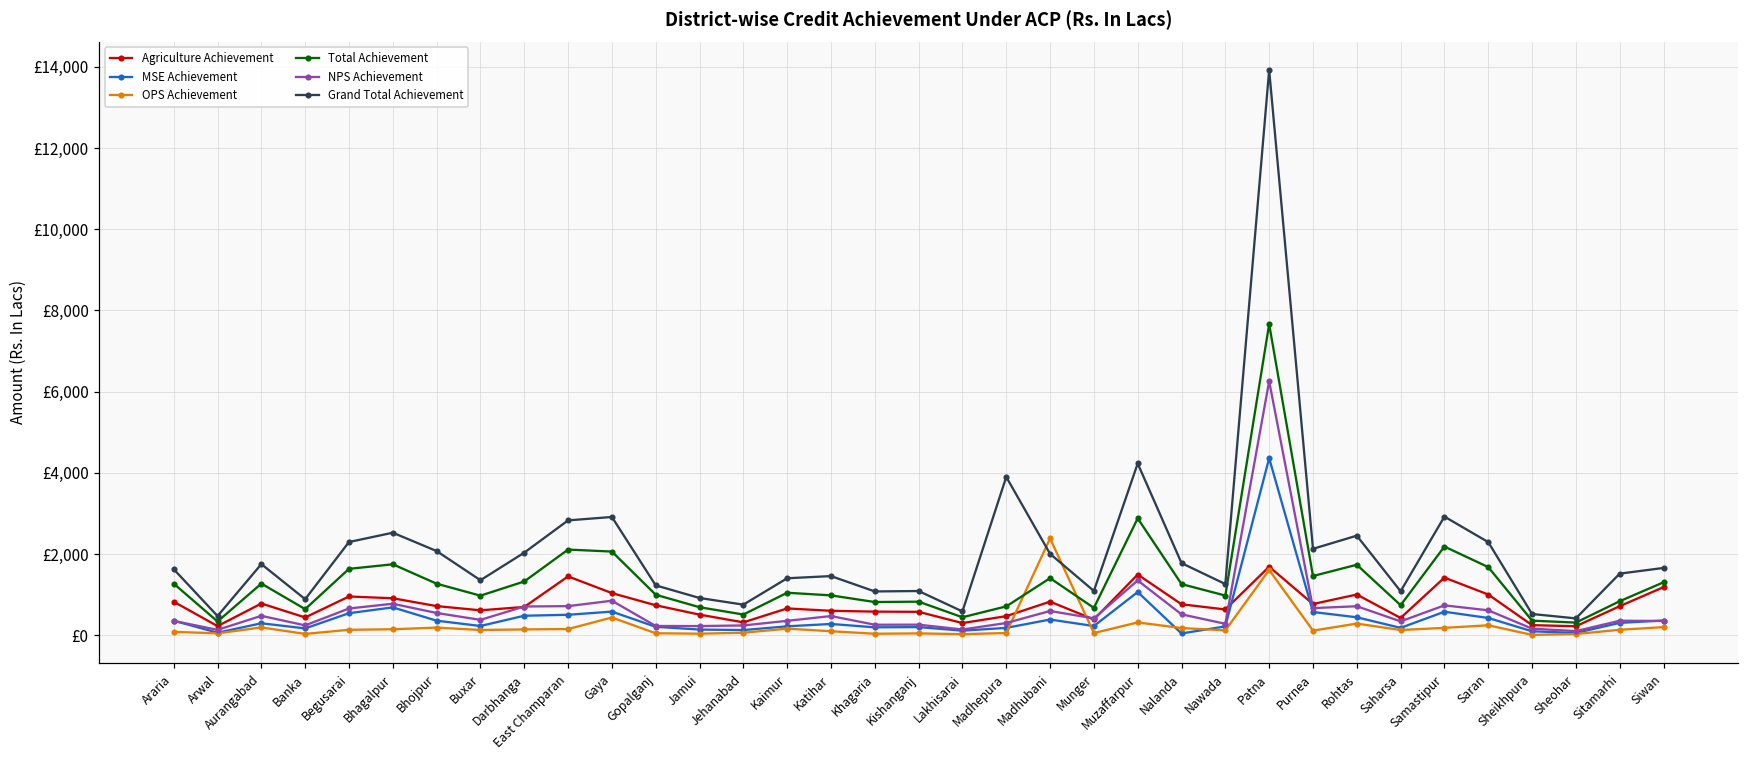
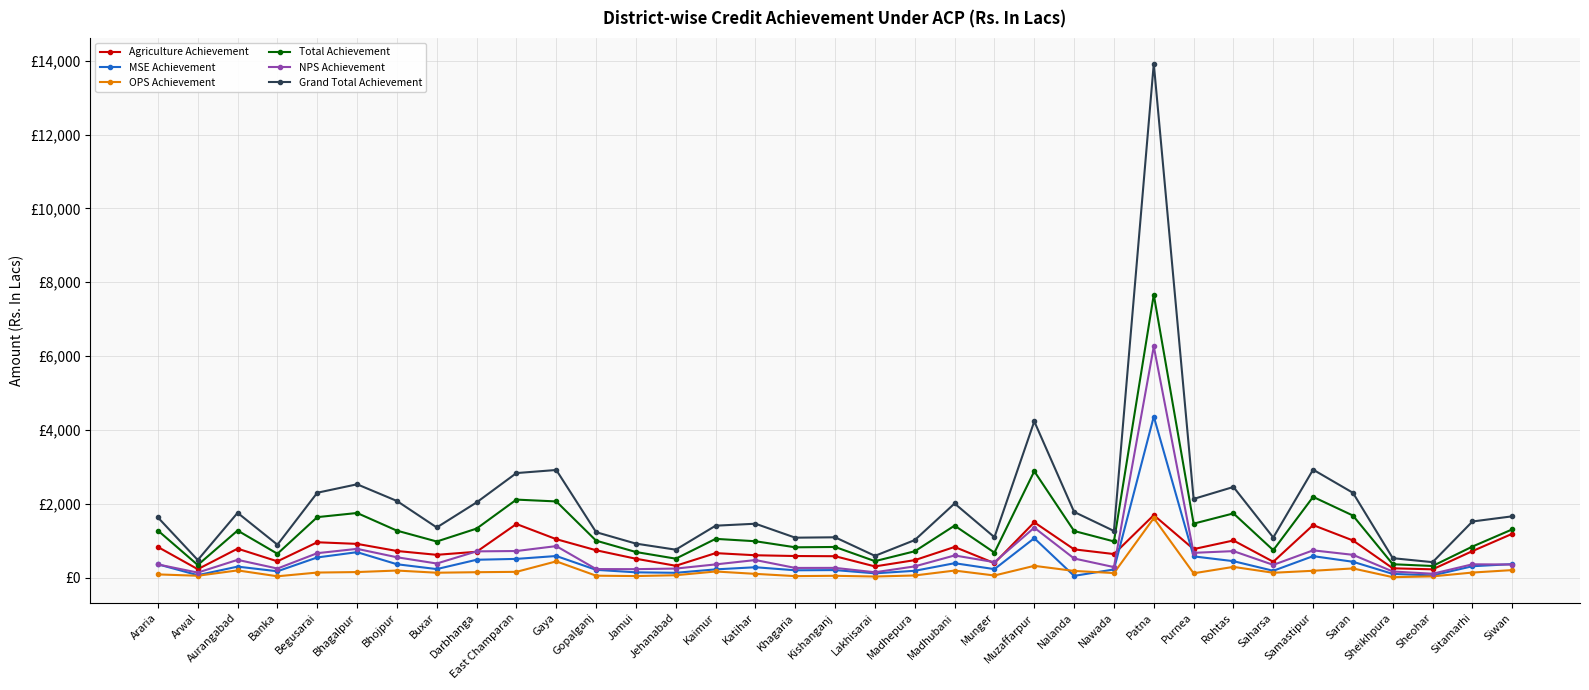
  {
    "Agriculture Achievement": {
      "Araria": "£800",
      "Arwal": "£200",
      "Aurangabad": "£800",
      "Banka": "£400",
      "Begusarai": "£1,000",
      "Bhagalpur": "£900",
      "Bhojpur": "£700",
      "Buxar": "£600",
      "East Champaran": "£1,500",
      "Gaya": "£1,000",
      "Gopalganj": "£700",
      "Jamui": "£500",
      "Jehanabad": "£300",
      "Kaimur": "£700",
      "Katihar": "£600",
      "Khagaria": "£600",
      "Kishanganj": "£600",
      "Lakhisarai": "£300",
      "Madhepura": "£500",
      "Madhubani": "£800",
      "Muzaffarpur": "£1,500",
      "Nalanda": "£800",
      "Nawada": "£600",
      "Patna": "£1,700",
      "Purnea": "£800",
      "Rohtas": "£1,000",
      "Saharsa": "£400",
      "Samastipur": "£1,400",
      "Saran": "£1,000",
      "Sheikhpura": "£300",
      "Sheohar": "£200",
      "Sitamarhi": "£700",
      "Siwan": "£1,200"
    },
    "MSE Achievement": {
      "Aurangabad": "£300",
      "Banka": "£200",
      "Begusarai": "£500",
      "Bhagalpur": "£700",
      "Bhojpur": "£400",
      "Buxar": "£200",
      "Darbhanga": "£500",
      "East Champaran": "£500",
      "Gaya": "£600",
      "Jamui": "£100",
      "Katihar": "£300",
      "Madhepura": "£200",
      "Madhubani": "£400",
      "Munger": "£200",
      "Muzaffarpur": "£1,100",
      "Nalanda": "£0",
      "Patna": "£4,400",
      "Purnea": "£600",
      "Rohtas": "£400",
      "Samastipur": "£600",
      "Saran": "£400"
    },
    "OPS Achievement": {
      "Araria": "£100",
      "Aurangabad": "£200",
      "Banka": "£0",
      "Begusarai": "£100",
      "Bhagalpur": "£100",
      "Bhojpur": "£200",
      "Buxar": "£100",
      "Darbhanga": "£100",
      "East Champaran": "£200",
      "Gaya": "£400",
      "Gopalganj": "£100",
      "Jamui": "£0",
      "Katihar": "£100",
      "Khagaria": "£0",
      "Kishanganj": "£0",
      "Lakhisarai": "£0",
      "Madhepura": "£100",
-     "Madhubani": "£2,400",
+     "Madhubani": "£200",
      "Munger": "£100",
      "Muzaffarpur": "£300",
      "Nalanda": "£200",
      "Nawada": "£100",
      "Patna": "£1,600",
      "Purnea": "£100",
      "Rohtas": "£300",
      "Samastipur": "£200",
      "Saran": "£200",
      "Sheikhpura": "£0",
      "Sitamarhi": "£100",
      "Siwan": "£200"
    },
    "Total Achievement": {
      "Araria": "£1,300",
      "Arwal": "£300",
      "Aurangabad": "£1,300",
      "Banka": "£600",
      "Begusarai": "£1,600",
      "Bhagalpur": "£1,700",
      "Bhojpur": "£1,300",
      "Buxar": "£1,000",
      "Darbhanga": "£1,300",
      "East Champaran": "£2,100",
      "Gaya": "£2,100",
      "Gopalganj": "£1,000",
      "Jamui": "£700",
      "Jehanabad": "£500",
      "Kaimur": "£1,000",
      "Katihar": "£1,000",
      "Khagaria": "£800",
      "Kishanganj": "£800",
      "Lakhisarai": "£400",
      "Madhepura": "£700",
      "Madhubani": "£1,400",
      "Munger": "£700",
      "Muzaffarpur": "£2,900",
      "Nalanda": "£1,300",
      "Nawada": "£1,000",
      "Patna": "£7,700",
      "Purnea": "£1,500",
      "Rohtas": "£1,700",
      "Saharsa": "£700",
      "Samastipur": "£2,200",
      "Saran": "£1,700",
      "Sheikhpura": "£400",
      "Sheohar": "£300",
      "Sitamarhi": "£800",
      "Siwan": "£1,300"
    },
    "NPS Achievement": {
      "Arwal": "£100",
      "Aurangabad": "£500",
      "Banka": "£200",
      "Begusarai": "£700",
      "Bhagalpur": "£800",
      "Bhojpur": "£600",
      "Buxar": "£400",
      "East Champaran": "£700",
      "Gaya": "£900",
      "Jamui": "£200",
      "Jehanabad": "£200",
      "Kaimur": "£400",
      "Katihar": "£500",
      "Madhepura": "£300",
      "Madhubani": "£600",
      "Muzaffarpur": "£1,400",
      "Nalanda": "£500",
      "Patna": "£6,300",
      "Purnea": "£700",
      "Rohtas": "£700",
      "Saharsa": "£300",
      "Samastipur": "£700",
      "Saran": "£600"
    },
    "Grand Total Achievement": {
      "Araria": "£1,600",
      "Arwal": "£500",
      "Aurangabad": "£1,800",
      "Banka": "£900",
      "Begusarai": "£2,300",
      "Bhagalpur": "£2,500",
      "Bhojpur": "£2,100",
      "Buxar": "£1,400",
      "Darbhanga": "£2,000",
      "East Champaran": "£2,800",
      "Gaya": "£2,900",
      "Gopalganj": "£1,200",
      "Jamui": "£900",
      "Jehanabad": "£800",
      "Kaimur": "£1,400",
      "Katihar": "£1,500",
      "Khagaria": "£1,100",
      "Kishanganj": "£1,100",
      "Lakhisarai": "£600",
-     "Madhepura": "£3,900",
+     "Madhepura": "£1,000",
      "Madhubani": "£2,000",
      "Munger": "£1,100",
      "Muzaffarpur": "£4,200",
      "Nalanda": "£1,800",
      "Nawada": "£1,300",
      "Patna": "£13,900",
      "Purnea": "£2,100",
      "Rohtas": "£2,500",
      "Saharsa": "£1,100",
      "Samastipur": "£2,900",
      "Saran": "£2,300",
      "Sheikhpura": "£500",
      "Sheohar": "£400",
      "Sitamarhi": "£1,500",
      "Siwan": "£1,700"
    }
  }
